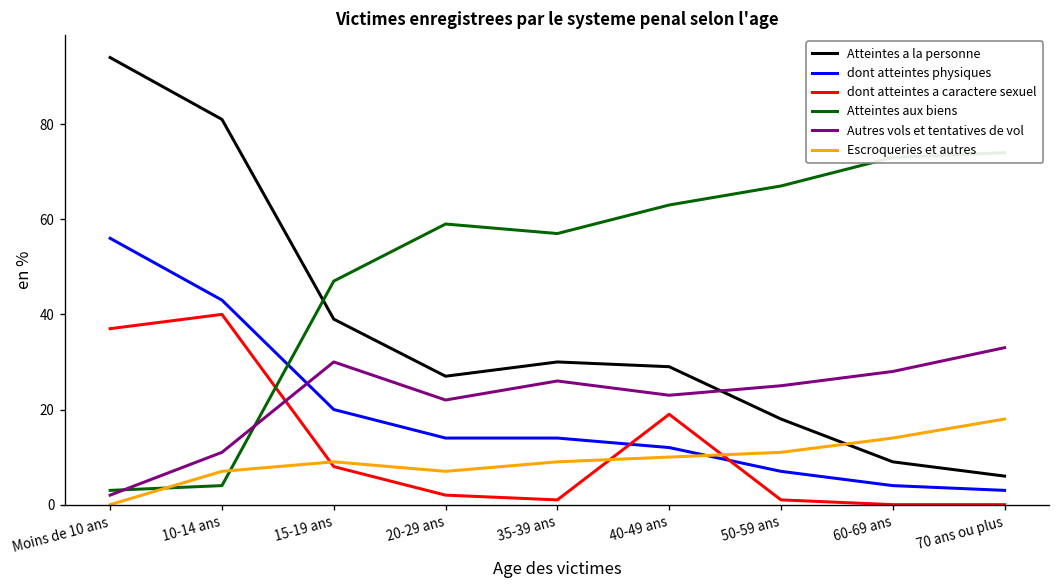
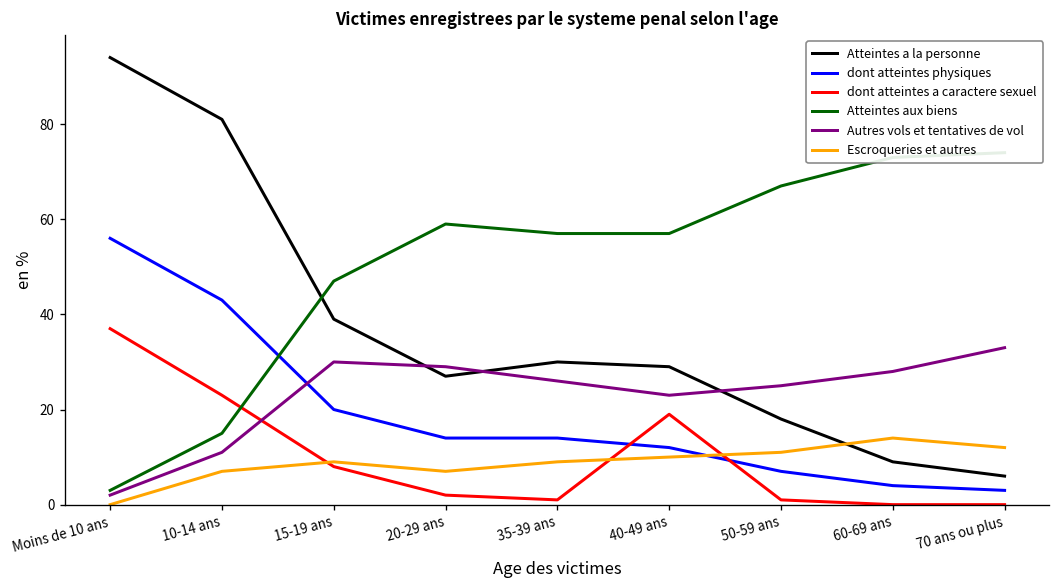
  {
    "Atteintes a la personne": {
      "Moins de 10 ans": 94,
      "10-14 ans": 81,
      "15-19 ans": 39,
      "20-29 ans": 27,
      "35-39 ans": 30,
      "40-49 ans": 29,
      "50-59 ans": 18,
      "60-69 ans": 9,
      "70 ans ou plus": 6
    },
    "dont atteintes physiques": {
      "Moins de 10 ans": 56,
      "10-14 ans": 43,
      "15-19 ans": 20,
      "20-29 ans": 14,
      "35-39 ans": 14,
      "40-49 ans": 12,
      "50-59 ans": 7,
      "60-69 ans": 4,
      "70 ans ou plus": 3
    },
    "dont atteintes a caractere sexuel": {
      "Moins de 10 ans": 37,
-     "10-14 ans": 40,
+     "10-14 ans": 23,
      "15-19 ans": 8,
      "20-29 ans": 2,
      "35-39 ans": 1,
      "40-49 ans": 19,
      "50-59 ans": 1,
      "60-69 ans": 0,
      "70 ans ou plus": 0
    },
    "Atteintes aux biens": {
      "Moins de 10 ans": 3,
-     "10-14 ans": 4,
+     "10-14 ans": 15,
      "15-19 ans": 47,
      "20-29 ans": 59,
      "35-39 ans": 57,
-     "40-49 ans": 63,
+     "40-49 ans": 57,
      "50-59 ans": 67,
      "60-69 ans": 73
    },
    "Autres vols et tentatives de vol": {
      "Moins de 10 ans": 2,
      "10-14 ans": 11,
      "15-19 ans": 30,
-     "20-29 ans": 22,
+     "20-29 ans": 29,
      "35-39 ans": 26,
      "40-49 ans": 23,
      "50-59 ans": 25,
      "60-69 ans": 28,
      "70 ans ou plus": 33
    },
    "Escroqueries et autres": {
      "Moins de 10 ans": 0,
      "10-14 ans": 7,
      "15-19 ans": 9,
      "20-29 ans": 7,
      "35-39 ans": 9,
      "40-49 ans": 10,
      "50-59 ans": 11,
      "60-69 ans": 14,
-     "70 ans ou plus": 18
+     "70 ans ou plus": 12
    }
  }
